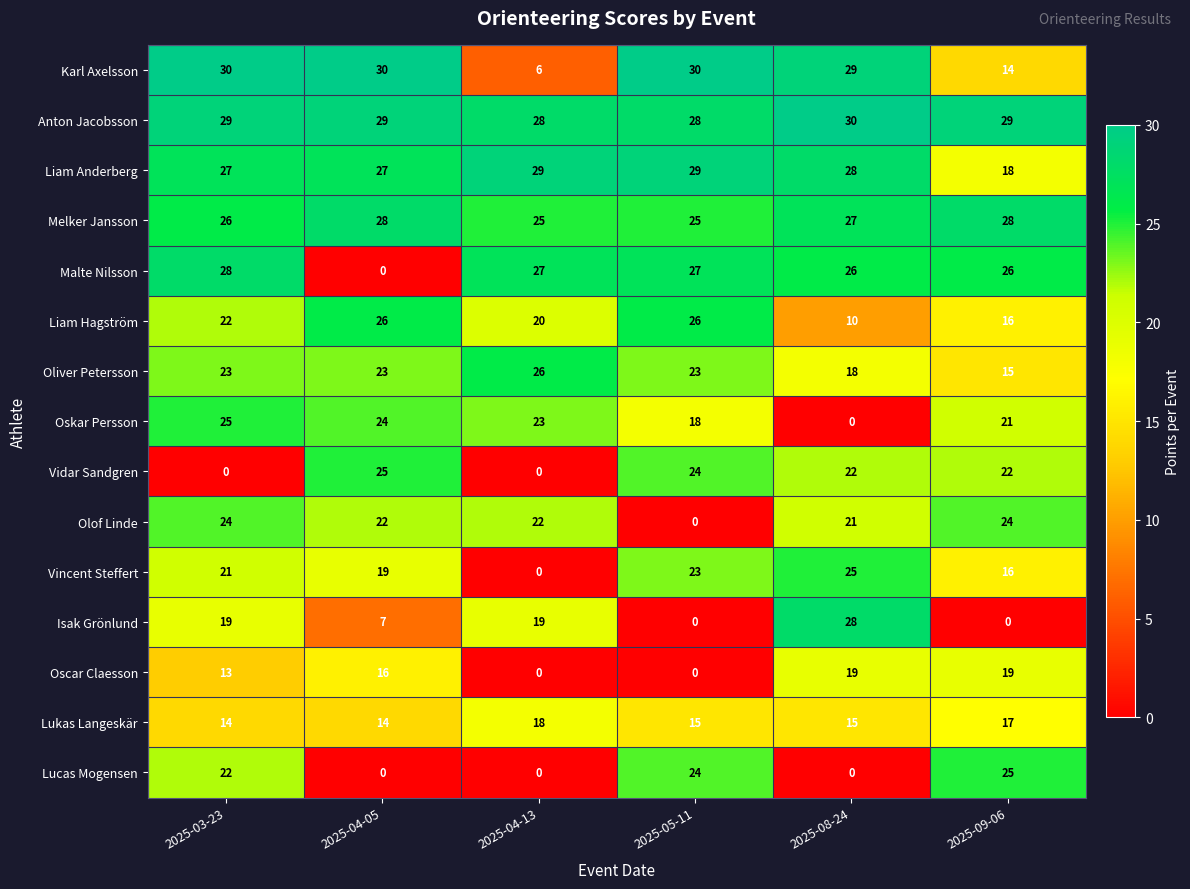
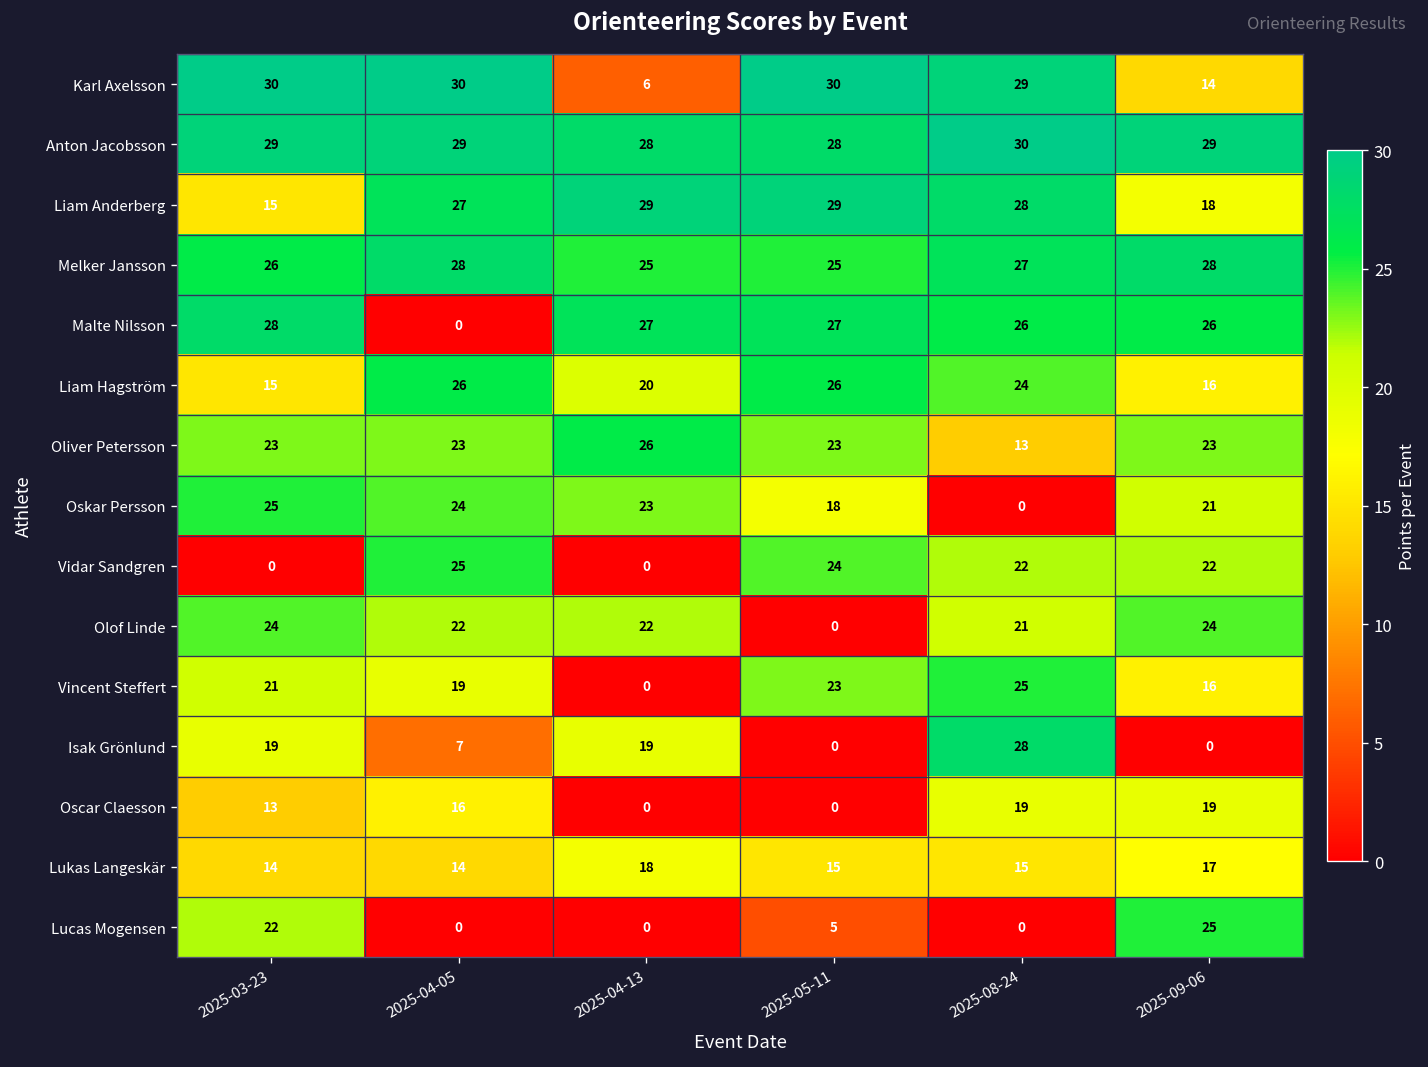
  {
    "Karl Axelsson": {
      "2025-03-23": 30,
      "2025-04-05": 30,
      "2025-04-13": 6,
      "2025-05-11": 30,
      "2025-08-24": 29,
      "2025-09-06": 14
    },
    "Anton Jacobsson": {
      "2025-03-23": 29,
      "2025-04-05": 29,
      "2025-04-13": 28,
      "2025-05-11": 28,
      "2025-08-24": 30,
      "2025-09-06": 29
    },
    "Liam Anderberg": {
-     "2025-03-23": 27,
+     "2025-03-23": 15,
      "2025-04-05": 27,
      "2025-04-13": 29,
      "2025-05-11": 29,
      "2025-08-24": 28,
      "2025-09-06": 18
    },
    "Melker Jansson": {
      "2025-03-23": 26,
      "2025-04-05": 28,
      "2025-04-13": 25,
      "2025-05-11": 25,
      "2025-08-24": 27,
      "2025-09-06": 28
    },
    "Malte Nilsson": {
      "2025-03-23": 28,
      "2025-04-05": 0,
      "2025-04-13": 27,
      "2025-05-11": 27,
      "2025-08-24": 26,
      "2025-09-06": 26
    },
    "Liam Hagström": {
-     "2025-03-23": 22,
+     "2025-03-23": 15,
      "2025-04-05": 26,
      "2025-04-13": 20,
      "2025-05-11": 26,
-     "2025-08-24": 10,
+     "2025-08-24": 24,
      "2025-09-06": 16
    },
    "Oliver Petersson": {
      "2025-03-23": 23,
      "2025-04-05": 23,
      "2025-04-13": 26,
      "2025-05-11": 23,
-     "2025-08-24": 18,
-     "2025-09-06": 15
+     "2025-08-24": 13,
+     "2025-09-06": 23
    },
    "Oskar Persson": {
      "2025-03-23": 25,
      "2025-04-05": 24,
      "2025-04-13": 23,
      "2025-05-11": 18,
      "2025-08-24": 0,
      "2025-09-06": 21
    },
    "Vidar Sandgren": {
      "2025-03-23": 0,
      "2025-04-05": 25,
      "2025-04-13": 0,
      "2025-05-11": 24,
      "2025-08-24": 22,
      "2025-09-06": 22
    },
    "Olof Linde": {
      "2025-03-23": 24,
      "2025-04-05": 22,
      "2025-04-13": 22,
      "2025-05-11": 0,
      "2025-08-24": 21,
      "2025-09-06": 24
    },
    "Vincent Steffert": {
      "2025-03-23": 21,
      "2025-04-05": 19,
      "2025-04-13": 0,
      "2025-05-11": 23,
      "2025-08-24": 25,
      "2025-09-06": 16
    },
    "Isak Grönlund": {
      "2025-03-23": 19,
      "2025-04-05": 7,
      "2025-04-13": 19,
      "2025-05-11": 0,
      "2025-08-24": 28,
      "2025-09-06": 0
    },
    "Oscar Claesson": {
      "2025-03-23": 13,
      "2025-04-05": 16,
      "2025-04-13": 0,
      "2025-05-11": 0,
      "2025-08-24": 19,
      "2025-09-06": 19
    },
    "Lukas Langeskär": {
      "2025-03-23": 14,
      "2025-04-05": 14,
      "2025-04-13": 18,
      "2025-05-11": 15,
      "2025-08-24": 15,
      "2025-09-06": 17
    },
    "Lucas Mogensen": {
      "2025-03-23": 22,
      "2025-04-05": 0,
      "2025-04-13": 0,
-     "2025-05-11": 24,
+     "2025-05-11": 5,
      "2025-08-24": 0,
      "2025-09-06": 25
    }
  }
